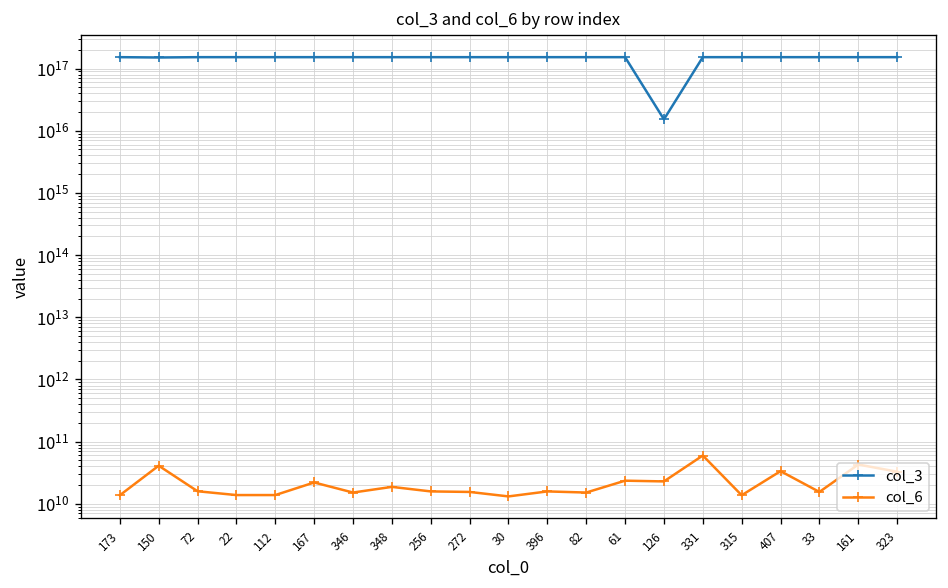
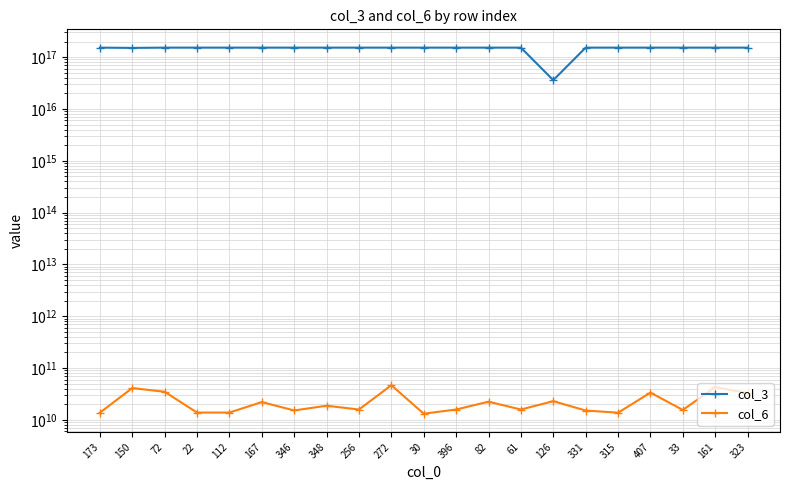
  {
    "col_3": {
      "173": 150000000000000000,
      "150": 150000000000000000,
      "72": 150000000000000000,
      "22": 150000000000000000,
      "112": 150000000000000000,
      "167": 150000000000000000,
      "346": 150000000000000000,
      "348": 150000000000000000,
      "256": 150000000000000000,
      "272": 150000000000000000,
      "30": 150000000000000000,
      "396": 150000000000000000,
      "82": 150000000000000000,
      "61": 150000000000000000,
-     "126": 15000000000000000,
+     "126": 40000000000000000,
      "331": 150000000000000000,
      "315": 150000000000000000,
      "407": 150000000000000000,
      "33": 150000000000000000,
      "161": 150000000000000000,
      "323": 150000000000000000
    },
    "col_6": {
      "173": 14000000000,
      "150": 40000000000,
-     "72": 16000000000,
+     "72": 30000000000,
      "22": 14000000000,
      "112": 14000000000,
      "167": 22000000000,
      "346": 15000000000,
      "348": 19000000000,
      "256": 16000000000,
-     "272": 16000000000,
+     "272": 50000000000,
      "30": 13000000000,
      "396": 16000000000,
-     "82": 15000000000,
-     "61": 20000000000,
+     "82": 22000000000,
+     "61": 16000000000,
      "126": 20000000000,
-     "331": 60000000000,
+     "331": 15000000000,
      "315": 14000000000,
      "407": 30000000000,
      "33": 16000000000
    }
  }
